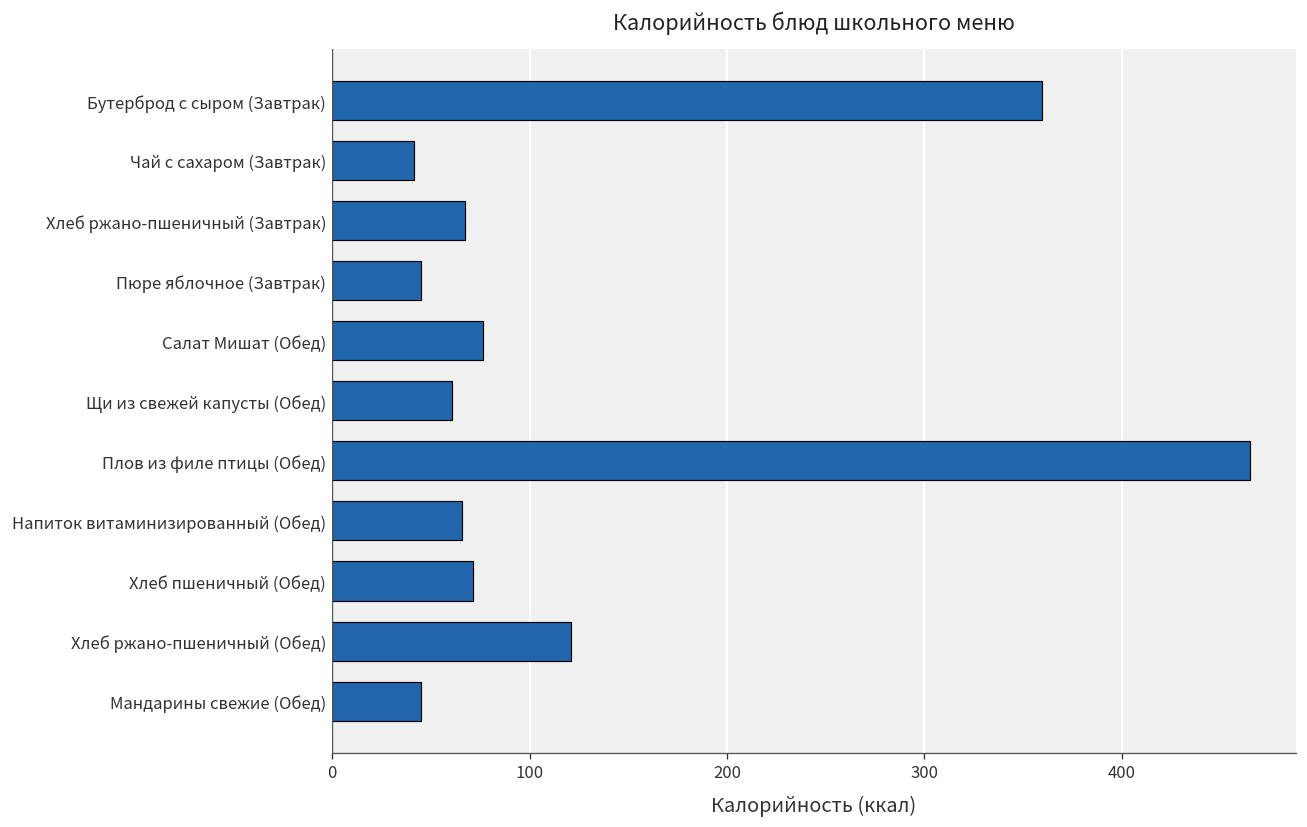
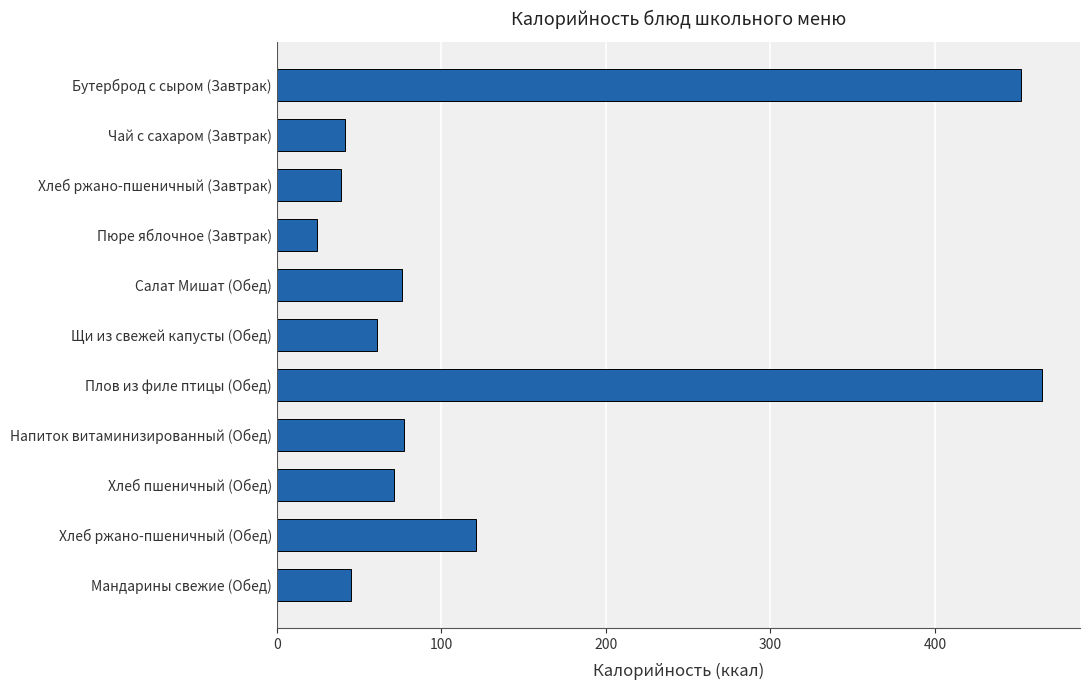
  {
-   "Бутерброд с сыром (Завтрак)": 359,
+   "Бутерброд с сыром (Завтрак)": 453,
    "Чай с сахаром (Завтрак)": 41,
-   "Хлеб ржано-пшеничный (Завтрак)": 67,
-   "Пюре яблочное (Завтрак)": 45,
+   "Хлеб ржано-пшеничный (Завтрак)": 39,
+   "Пюре яблочное (Завтрак)": 24,
    "Салат Мишат (Обед)": 76,
    "Щи из свежей капусты (Обед)": 61,
    "Плов из филе птицы (Обед)": 465,
-   "Напиток витаминизированный (Обед)": 66,
+   "Напиток витаминизированный (Обед)": 77,
    "Хлеб пшеничный (Обед)": 71,
    "Хлеб ржано-пшеничный (Обед)": 121,
    "Мандарины свежие (Обед)": 45
  }
